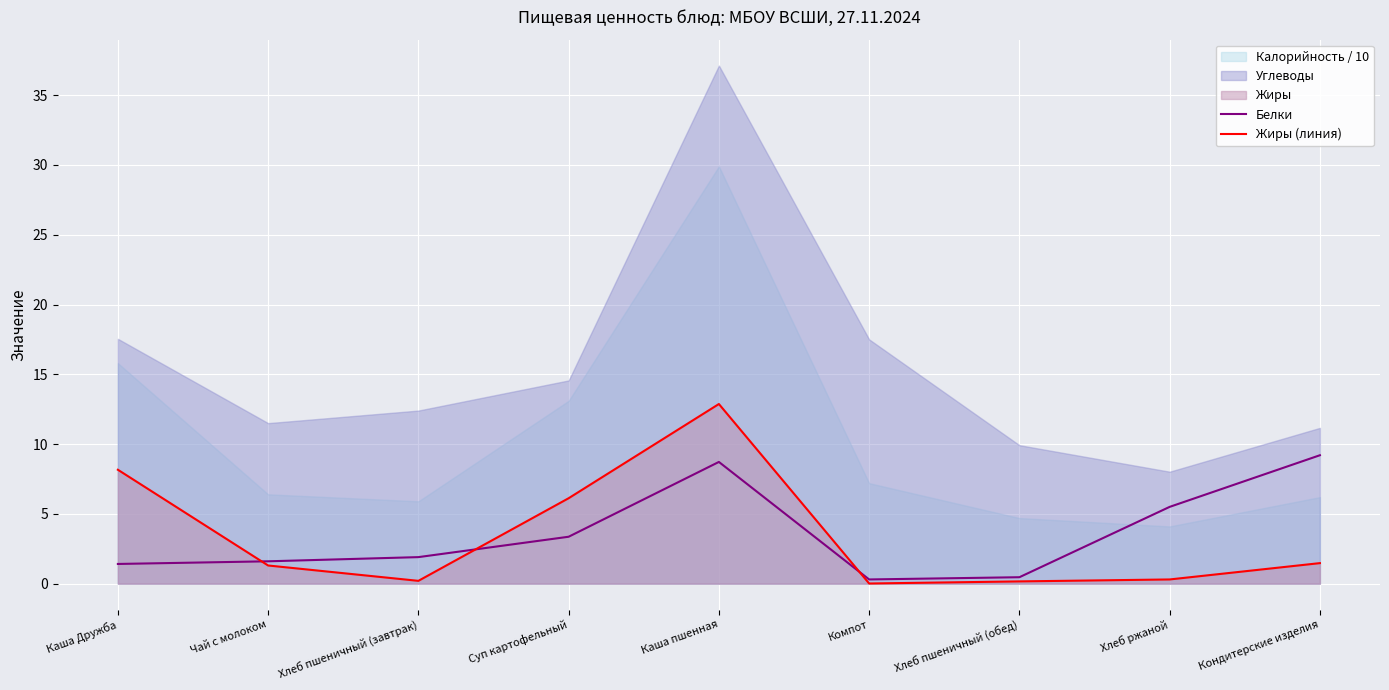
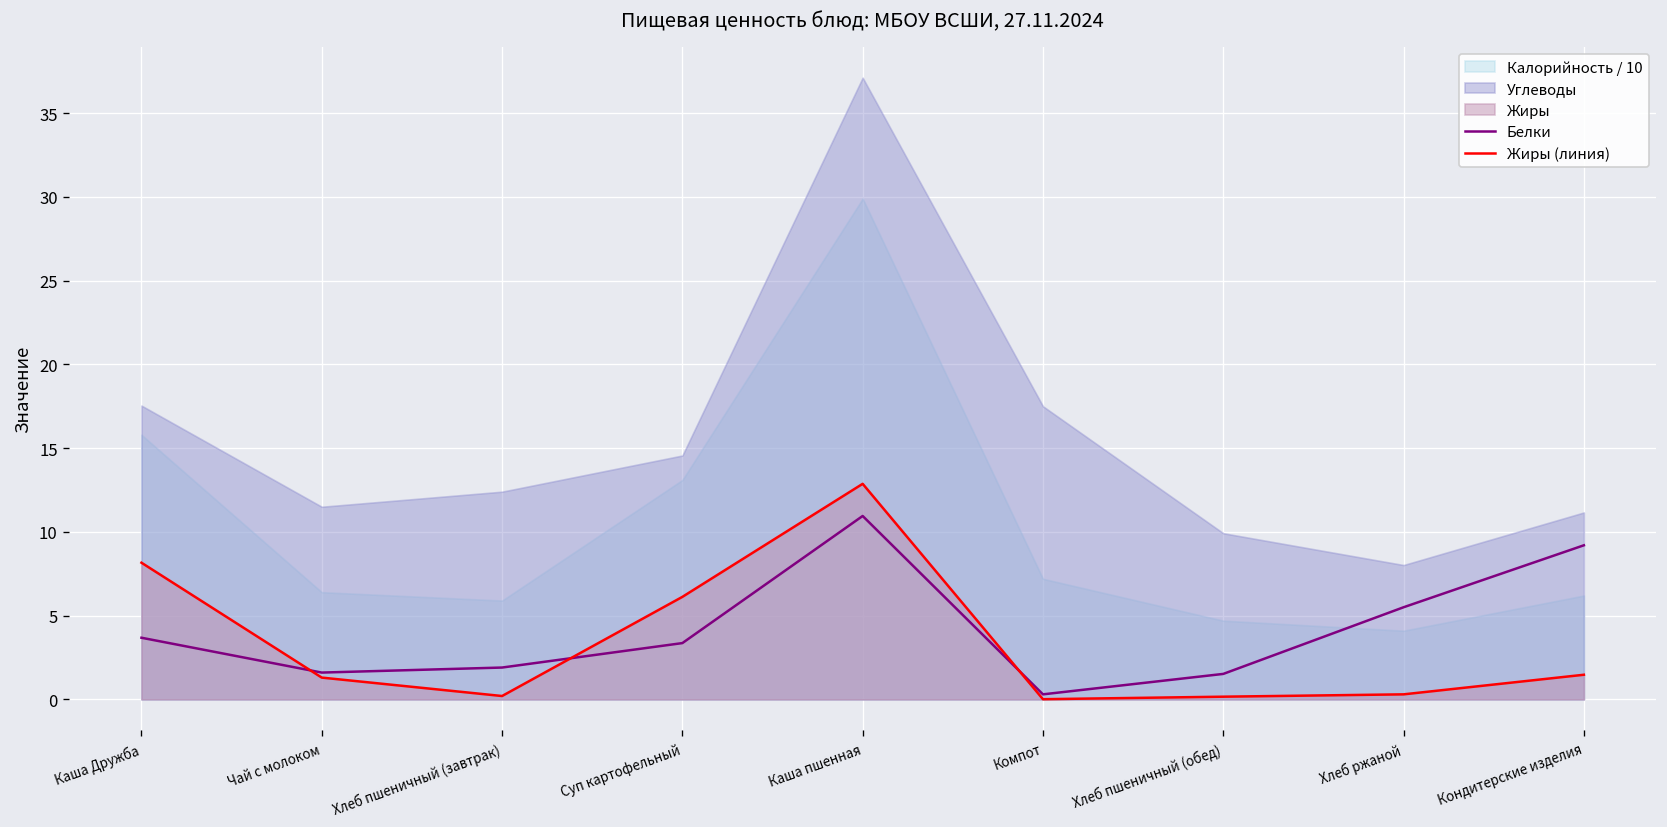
  {
    "Белки": {
-     "Каша Дружба": 1.4,
+     "Каша Дружба": 3.7,
      "Чай с молоком": 1.6,
      "Хлеб пшеничный (завтрак)": 1.9,
      "Суп картофельный": 3.4,
-     "Каша пшенная": 8.7,
+     "Каша пшенная": 11.0,
      "Компот": 0.3,
-     "Хлеб пшеничный (обед)": 0.5,
+     "Хлеб пшеничный (обед)": 1.5,
      "Хлеб ржаной": 5.5,
      "Кондитерские изделия": 9.2
    }
  }
